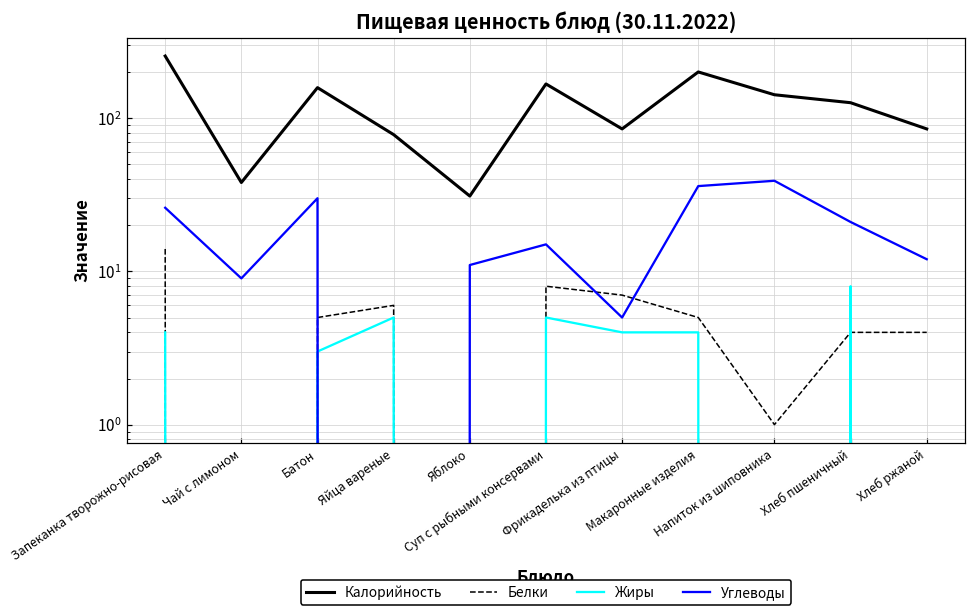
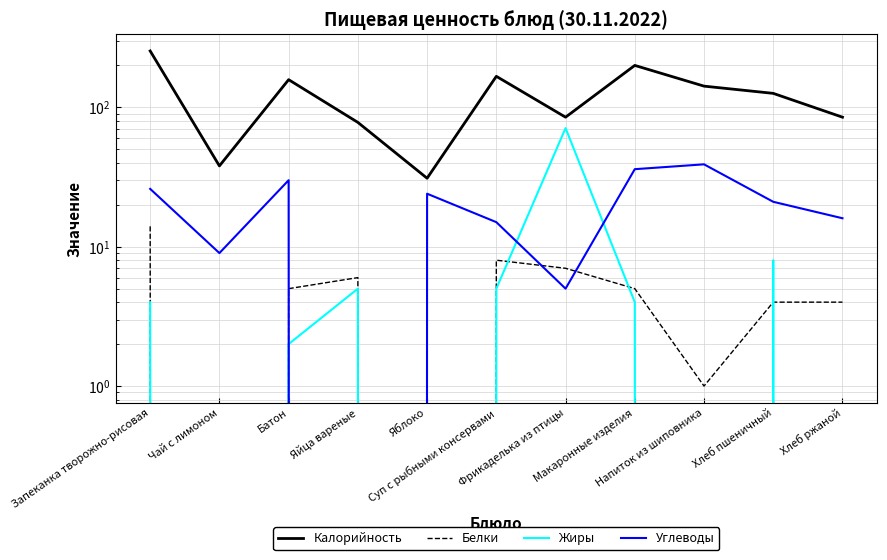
  {
    "Жиры": {
      "Запеканка творожно-рисовая": 4,
-     "Батон": 3,
+     "Батон": 2,
      "Яйца вареные": 5,
      "Суп с рыбными консервами": 5,
-     "Фрикаделька из птицы": 4,
+     "Фрикаделька из птицы": 70,
      "Макаронные изделия": 4,
      "Хлеб пшеничный": 8
    },
    "Углеводы": {
      "Запеканка творожно-рисовая": 26,
      "Чай с лимоном": 9,
      "Батон": 30,
-     "Яблоко": 11,
+     "Яблоко": 24,
      "Суп с рыбными консервами": 15,
      "Фрикаделька из птицы": 5,
      "Макаронные изделия": 36,
      "Напиток из шиповника": 39,
      "Хлеб пшеничный": 21,
-     "Хлеб ржаной": 12
+     "Хлеб ржаной": 16
    }
  }
